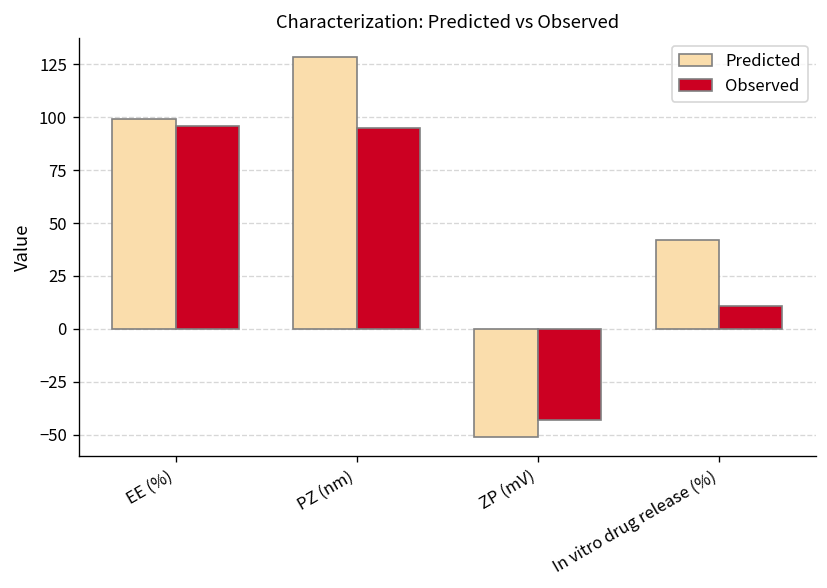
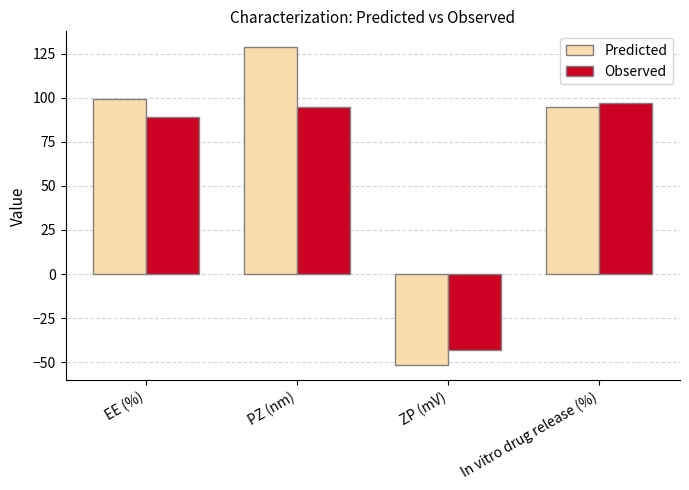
  {
    "Predicted": {
      "EE (%)": 99,
      "PZ (nm)": 129,
      "ZP (mV)": -51,
-     "In vitro drug release (%)": 42
+     "In vitro drug release (%)": 95
    },
    "Observed": {
-     "EE (%)": 96,
+     "EE (%)": 89,
      "PZ (nm)": 95,
      "ZP (mV)": -43,
-     "In vitro drug release (%)": 11
+     "In vitro drug release (%)": 97
    }
  }
